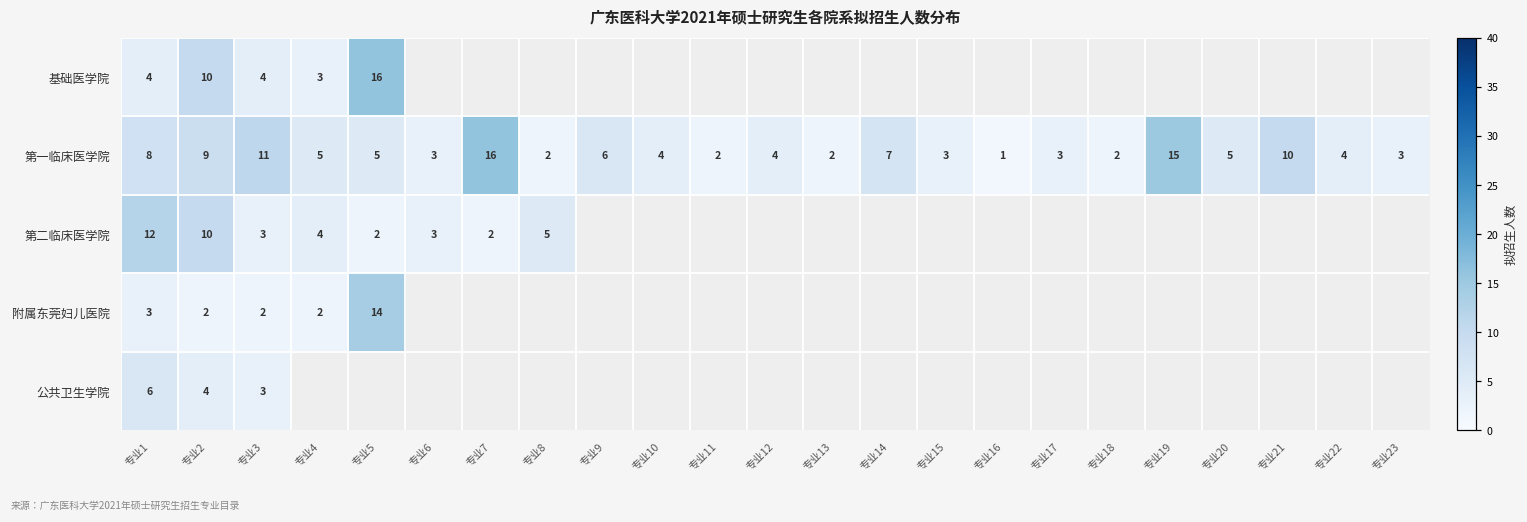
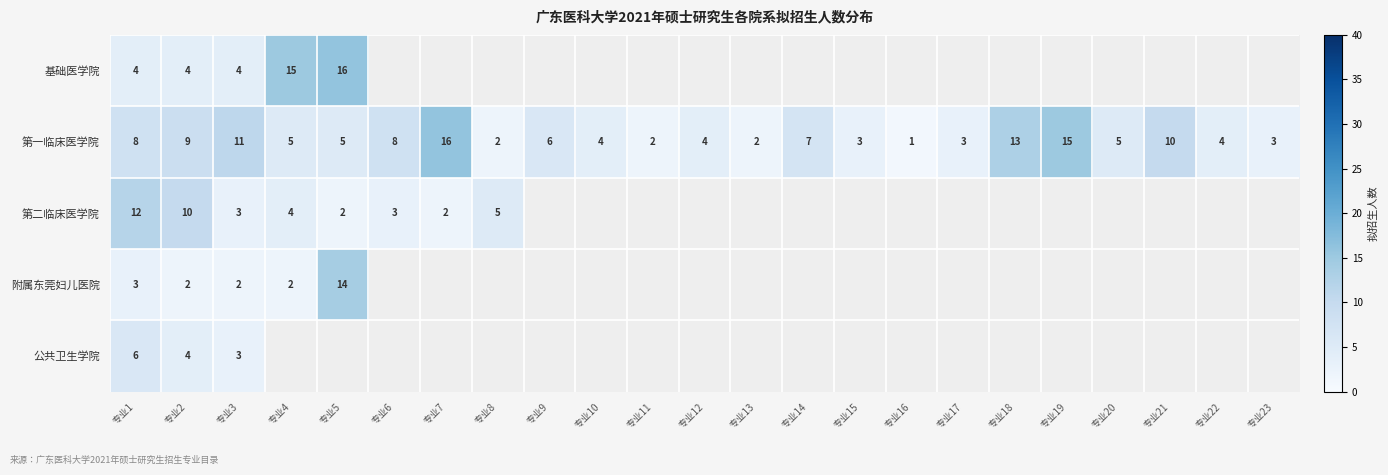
  {
    "基础医学院": {
      "专业1": 4,
-     "专业2": 10,
+     "专业2": 4,
      "专业3": 4,
-     "专业4": 3,
+     "专业4": 15,
      "专业5": 16
    },
    "第一临床医学院": {
      "专业1": 8,
      "专业2": 9,
      "专业3": 11,
      "专业4": 5,
      "专业5": 5,
-     "专业6": 3,
+     "专业6": 8,
      "专业7": 16,
      "专业8": 2,
      "专业9": 6,
      "专业10": 4,
      "专业11": 2,
      "专业12": 4,
      "专业13": 2,
      "专业14": 7,
      "专业15": 3,
      "专业16": 1,
      "专业17": 3,
-     "专业18": 2,
+     "专业18": 13,
      "专业19": 15,
      "专业20": 5,
      "专业21": 10,
      "专业22": 4,
      "专业23": 3
    },
    "第二临床医学院": {
      "专业1": 12,
      "专业2": 10,
      "专业3": 3,
      "专业4": 4,
      "专业5": 2,
      "专业6": 3,
      "专业7": 2,
      "专业8": 5
    },
    "附属东莞妇儿医院": {
      "专业1": 3,
      "专业2": 2,
      "专业3": 2,
      "专业4": 2,
      "专业5": 14
    },
    "公共卫生学院": {
      "专业1": 6,
      "专业2": 4,
      "专业3": 3
    }
  }
